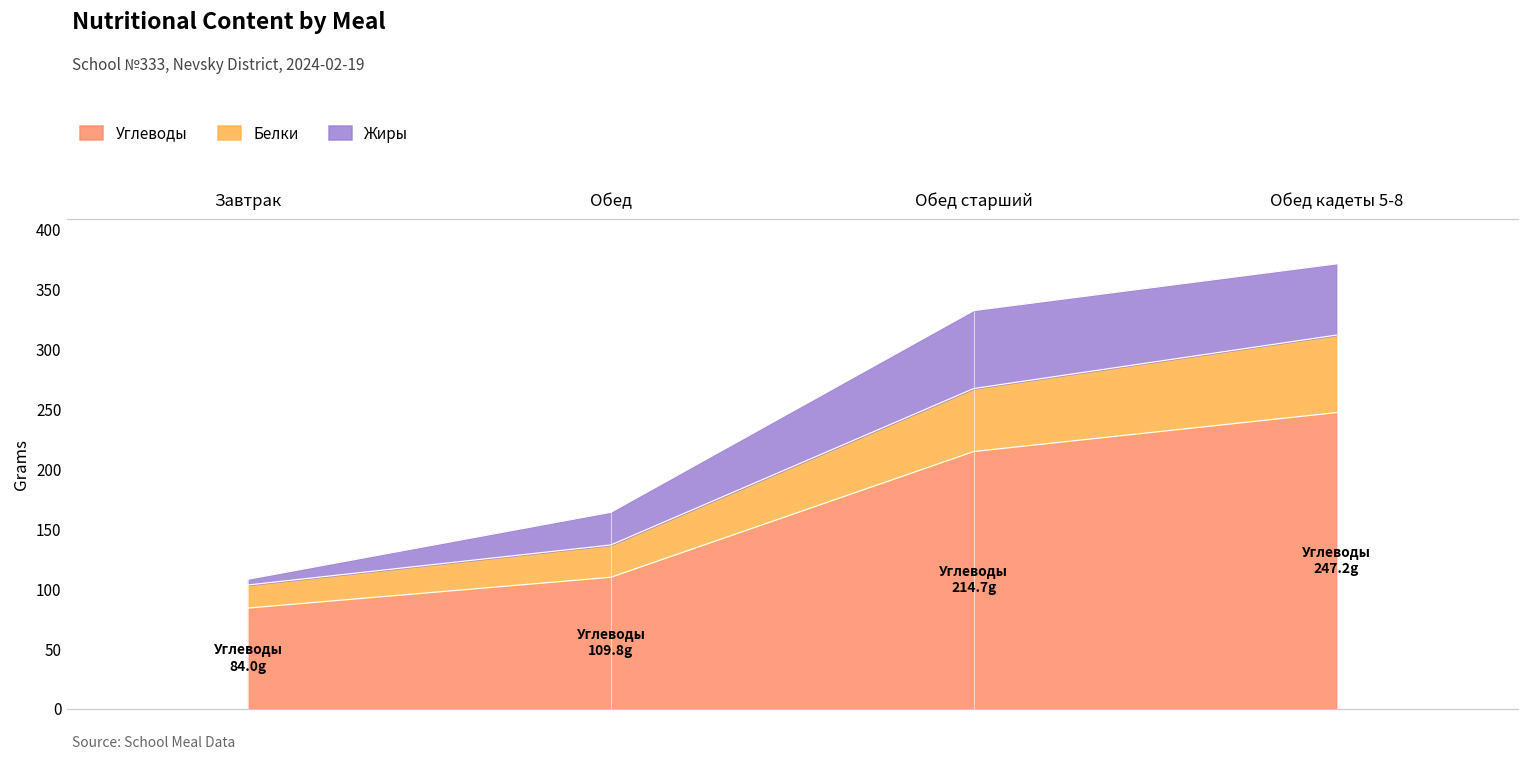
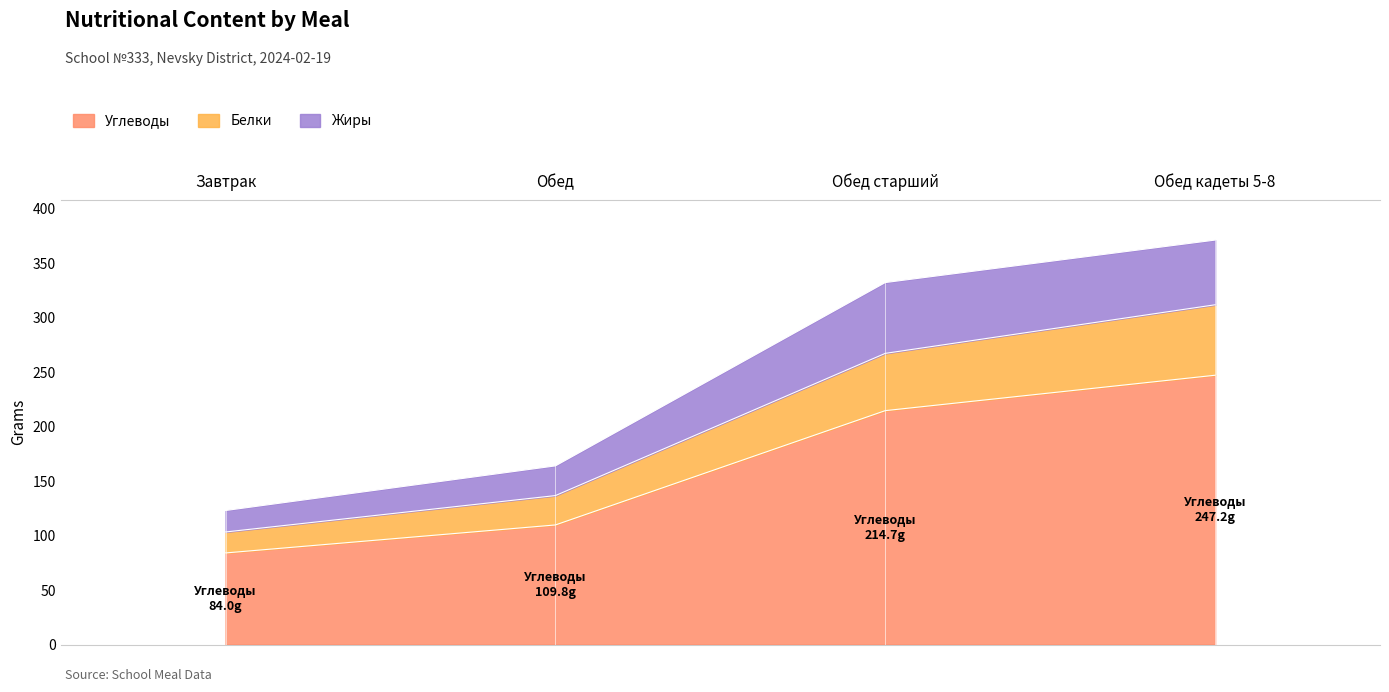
  {
    "Жиры": {
-     "Завтрак": 5,
+     "Завтрак": 20,
      "Обед": 27,
      "Обед старший": 65,
      "Обед кадеты 5-8": 59
    }
  }
